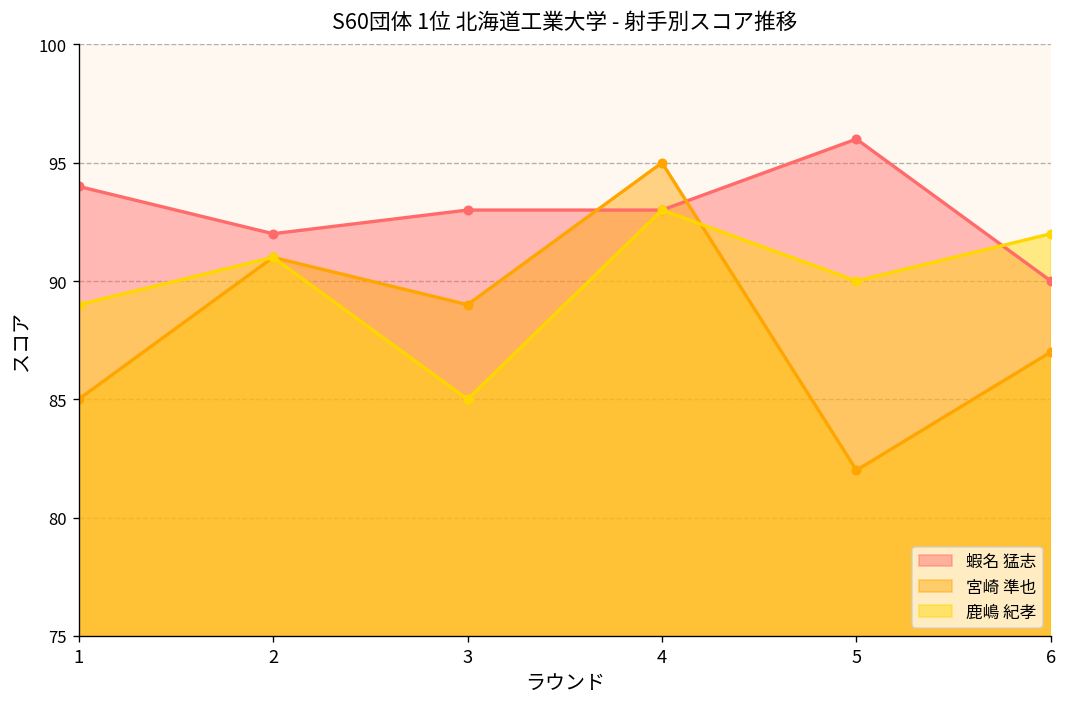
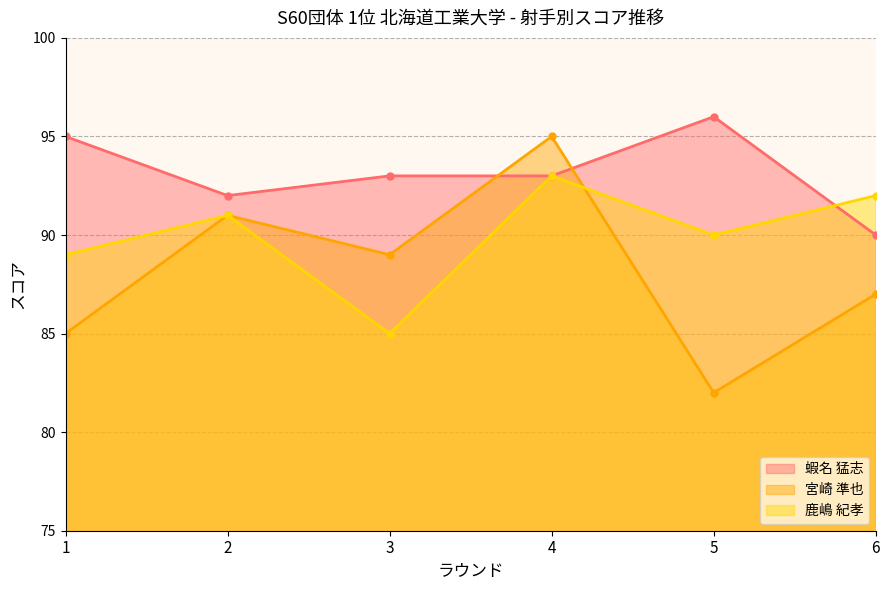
  {
    "蝦名 猛志": {
-     "1": 94,
+     "1": 95,
      "2": 92,
      "3": 93,
      "5": 96,
      "6": 90
    }
  }
